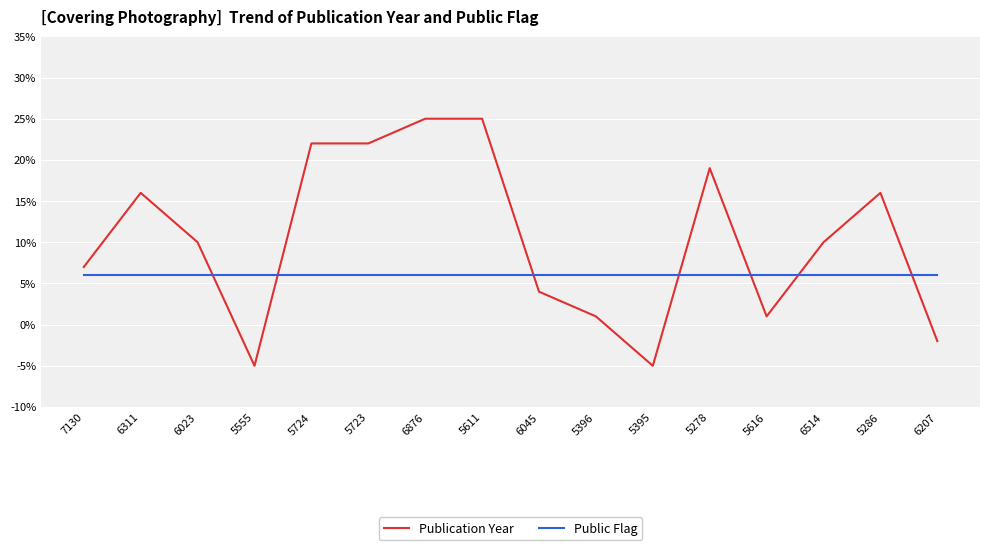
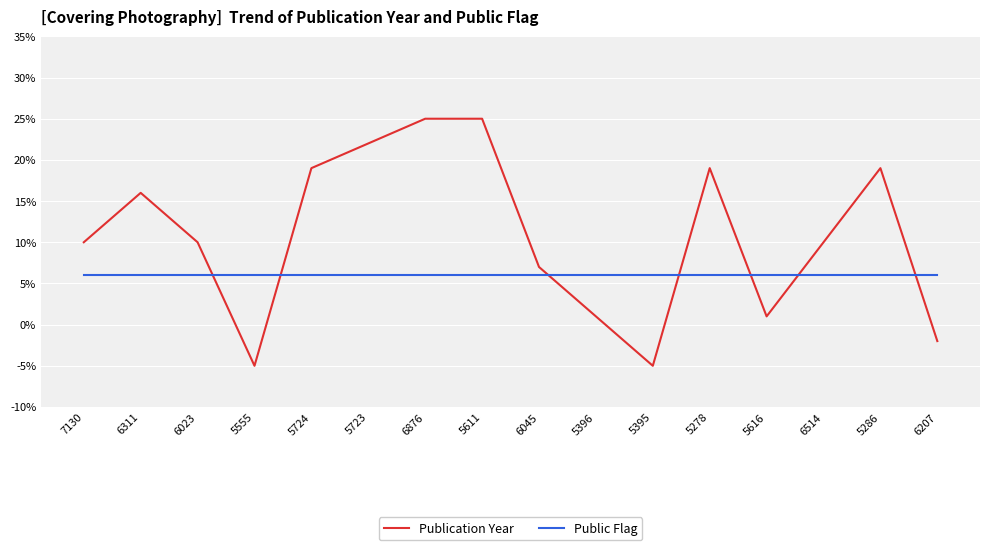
  {
    "Publication Year": {
-     "7130": "7%",
+     "7130": "10%",
      "6311": "16%",
      "6023": "10%",
      "5555": "-5%",
-     "5724": "22%",
+     "5724": "19%",
      "5723": "22%",
      "6876": "25%",
      "5611": "25%",
-     "6045": "4%",
+     "6045": "7%",
      "5396": "1%",
      "5395": "-5%",
      "5278": "19%",
      "5616": "1%",
      "6514": "10%",
-     "5286": "16%",
+     "5286": "19%",
      "6207": "-2%"
    },
    "Public Flag": {
      "7130": "6%",
      "6311": "6%",
      "6023": "6%",
      "5555": "6%",
      "5724": "6%",
      "5723": "6%",
      "6876": "6%",
      "5611": "6%",
      "6045": "6%",
      "5396": "6%",
      "5395": "6%",
      "5278": "6%",
      "5616": "6%",
      "6514": "6%",
      "5286": "6%",
      "6207": "6%"
    }
  }
